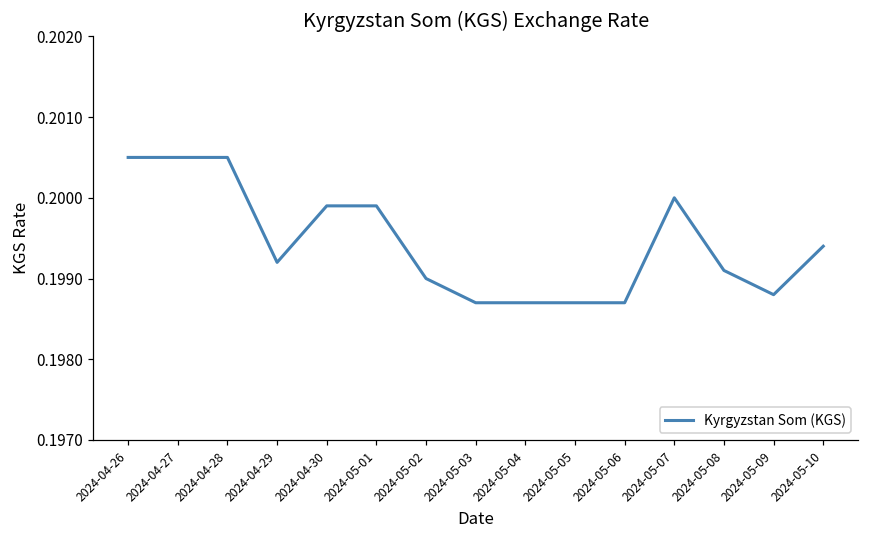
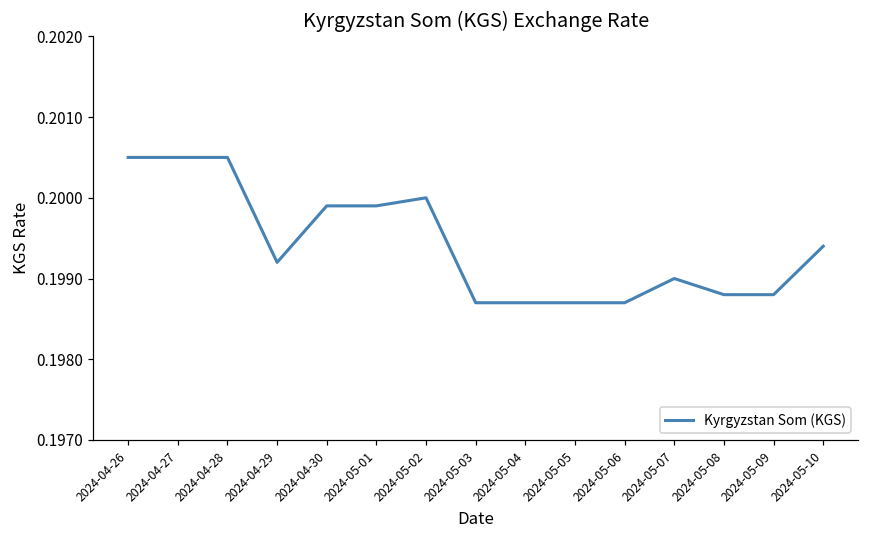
  {
    "2024-04-26": 0.2005,
    "2024-04-27": 0.2005,
    "2024-04-28": 0.2005,
    "2024-04-29": 0.1992,
    "2024-04-30": 0.1999,
    "2024-05-01": 0.1999,
-   "2024-05-02": 0.199,
+   "2024-05-02": 0.200,
    "2024-05-03": 0.1987,
    "2024-05-04": 0.1987,
    "2024-05-05": 0.1987,
    "2024-05-06": 0.1987,
-   "2024-05-07": 0.200,
-   "2024-05-08": 0.1991,
+   "2024-05-07": 0.199,
+   "2024-05-08": 0.1988,
    "2024-05-09": 0.1988,
    "2024-05-10": 0.1994
  }
